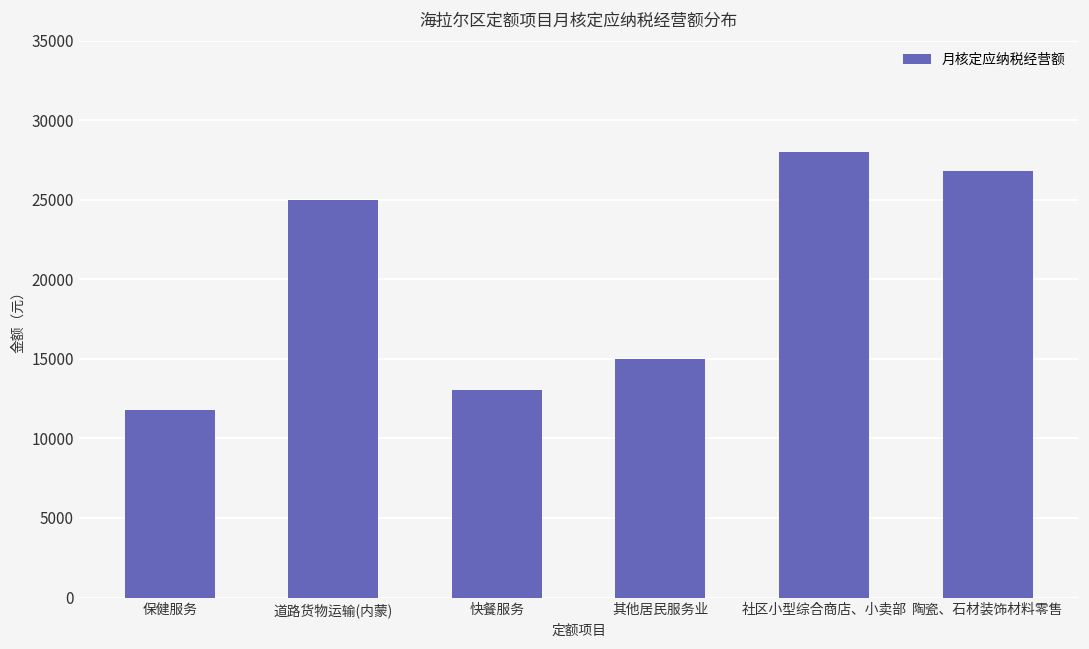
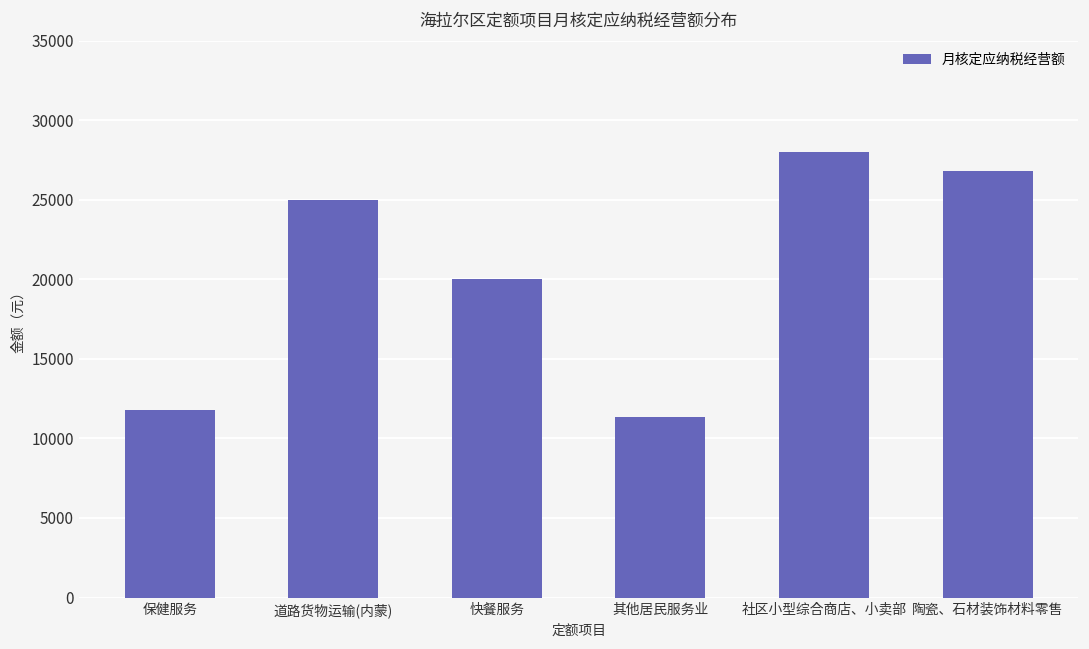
  {
    "保健服务": 11800,
    "道路货物运输(内蒙)": 25000,
-   "快餐服务": 13000,
-   "其他居民服务业": 15000,
+   "快餐服务": 20000,
+   "其他居民服务业": 11300,
    "社区小型综合商店、小卖部": 28000,
    "陶瓷、石材装饰材料零售": 26800
  }
